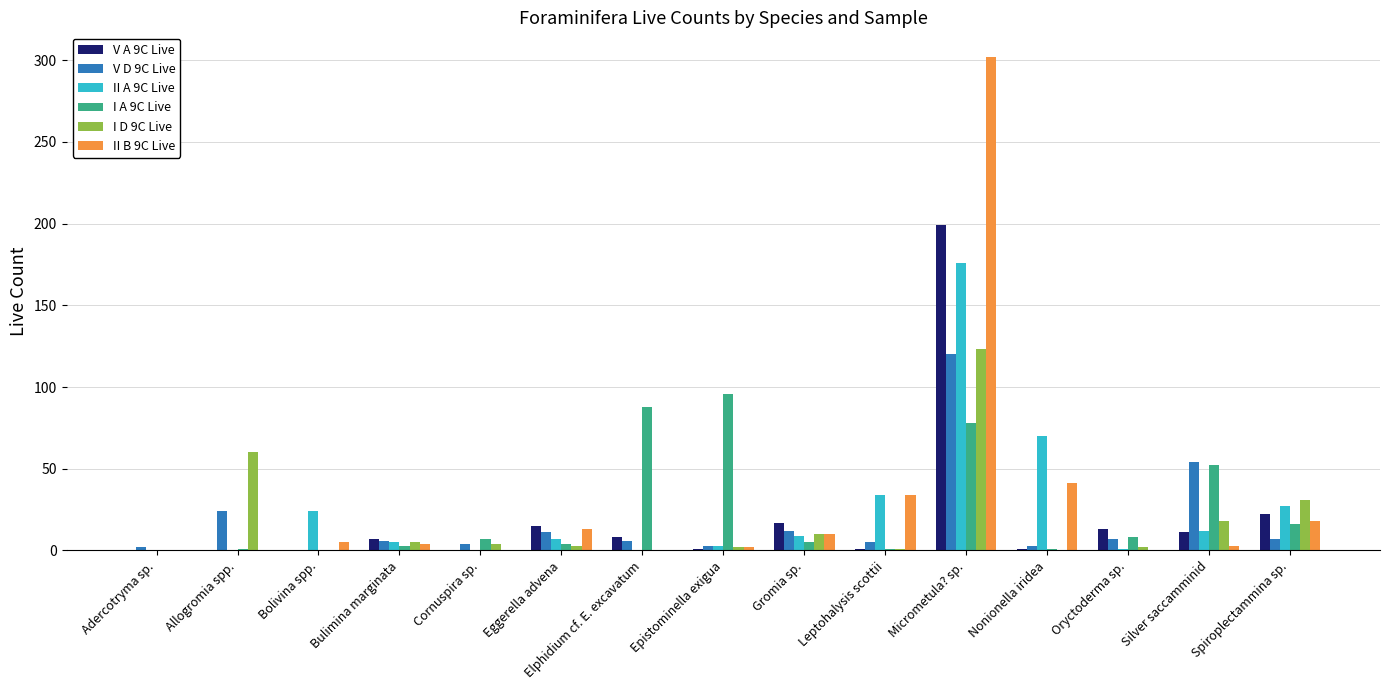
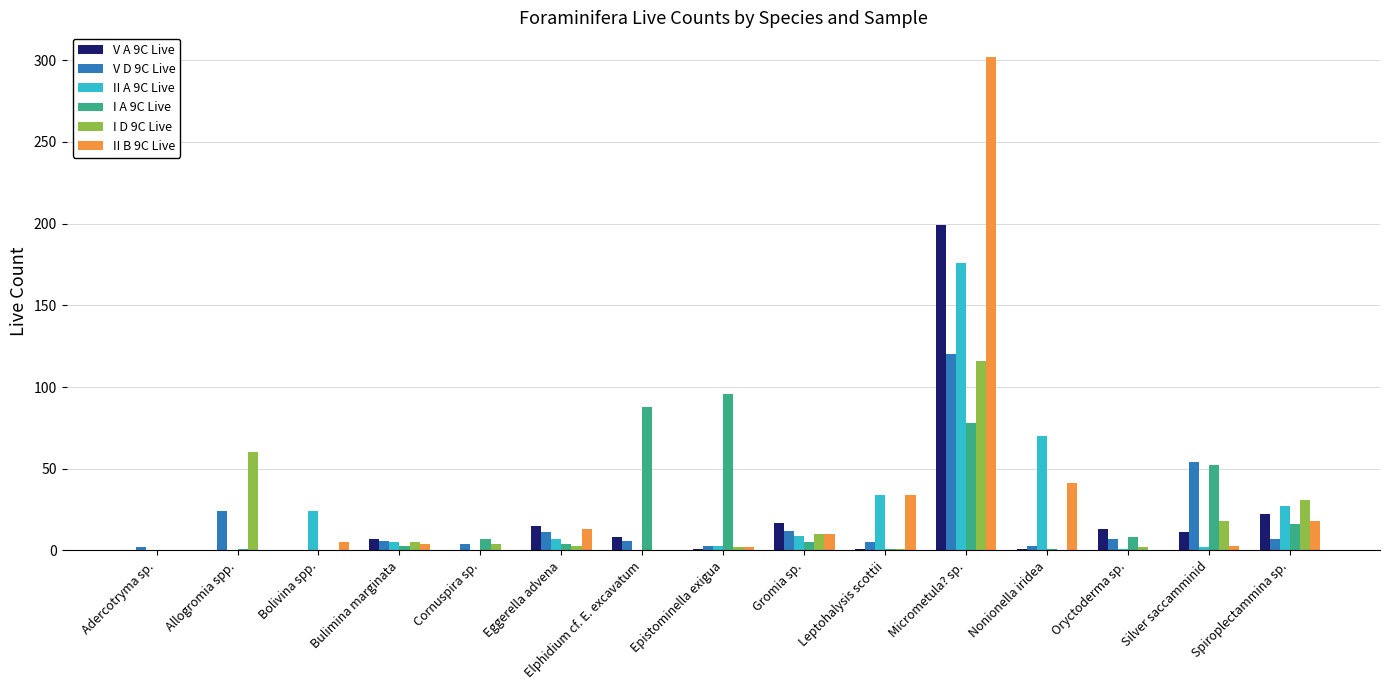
  {
    "V A 9C Live": {
      "Adercotryma sp.": 0,
      "Allogromia spp.": 0,
      "Bolivina spp.": 0,
      "Bulimina marginata": 7,
      "Cornuspira sp.": 0,
      "Eggerella advena": 15,
      "Elphidium cf. E. excavatum": 8,
      "Gromia sp.": 17,
      "Micrometula? sp.": 199,
      "Oryctoderma sp.": 13,
      "Silver saccamminid": 11,
      "Spiroplectammina sp.": 22
    },
    "V D 9C Live": {
      "Adercotryma sp.": 2,
      "Allogromia spp.": 24,
      "Bolivina spp.": 0,
      "Bulimina marginata": 6,
      "Cornuspira sp.": 4,
      "Eggerella advena": 11,
      "Elphidium cf. E. excavatum": 6,
      "Epistominella exigua": 3,
      "Gromia sp.": 12,
      "Leptohalysis scottii": 5,
      "Micrometula? sp.": 120,
      "Nonionella iridea": 3,
      "Oryctoderma sp.": 7,
      "Silver saccamminid": 54,
      "Spiroplectammina sp.": 7
    },
    "II A 9C Live": {
      "Adercotryma sp.": 0,
      "Allogromia spp.": 0,
      "Bolivina spp.": 24,
      "Bulimina marginata": 5,
      "Cornuspira sp.": 0,
      "Eggerella advena": 7,
      "Elphidium cf. E. excavatum": 0,
      "Epistominella exigua": 3,
      "Gromia sp.": 9,
      "Leptohalysis scottii": 34,
      "Micrometula? sp.": 176,
      "Nonionella iridea": 70,
-     "Silver saccamminid": 12,
+     "Silver saccamminid": 2,
      "Spiroplectammina sp.": 27
    },
    "I A 9C Live": {
      "Adercotryma sp.": 0,
      "Bolivina spp.": 0,
      "Bulimina marginata": 3,
      "Cornuspira sp.": 7,
      "Eggerella advena": 4,
      "Elphidium cf. E. excavatum": 88,
      "Epistominella exigua": 96,
      "Gromia sp.": 5,
      "Micrometula? sp.": 78,
      "Oryctoderma sp.": 8,
      "Silver saccamminid": 52,
      "Spiroplectammina sp.": 16
    },
    "I D 9C Live": {
      "Adercotryma sp.": 0,
      "Allogromia spp.": 60,
      "Bolivina spp.": 0,
      "Bulimina marginata": 5,
      "Cornuspira sp.": 4,
      "Eggerella advena": 3,
      "Elphidium cf. E. excavatum": 0,
      "Epistominella exigua": 2,
      "Gromia sp.": 10,
-     "Micrometula? sp.": 123,
+     "Micrometula? sp.": 116,
      "Nonionella iridea": 0,
      "Oryctoderma sp.": 2,
      "Silver saccamminid": 18,
      "Spiroplectammina sp.": 31
    },
    "II B 9C Live": {
      "Adercotryma sp.": 0,
      "Allogromia spp.": 0,
      "Bolivina spp.": 5,
      "Bulimina marginata": 4,
      "Cornuspira sp.": 0,
      "Eggerella advena": 13,
      "Elphidium cf. E. excavatum": 0,
      "Epistominella exigua": 2,
      "Gromia sp.": 10,
      "Leptohalysis scottii": 34,
      "Micrometula? sp.": 302,
      "Nonionella iridea": 41,
      "Oryctoderma sp.": 0,
      "Silver saccamminid": 3,
      "Spiroplectammina sp.": 18
    }
  }
